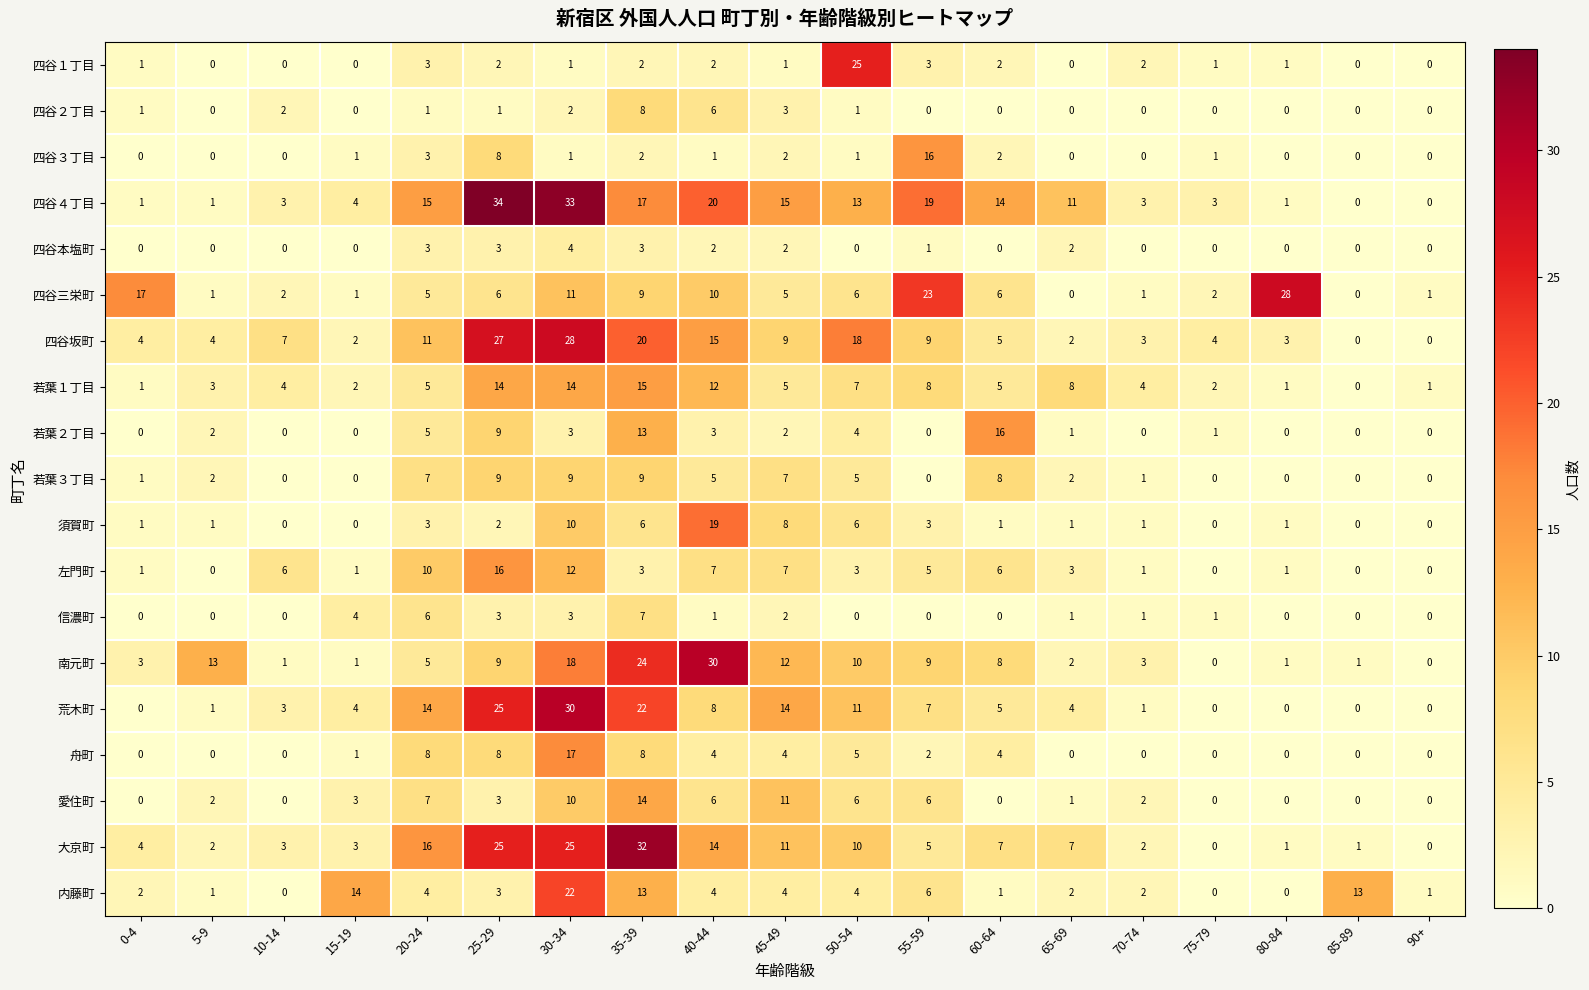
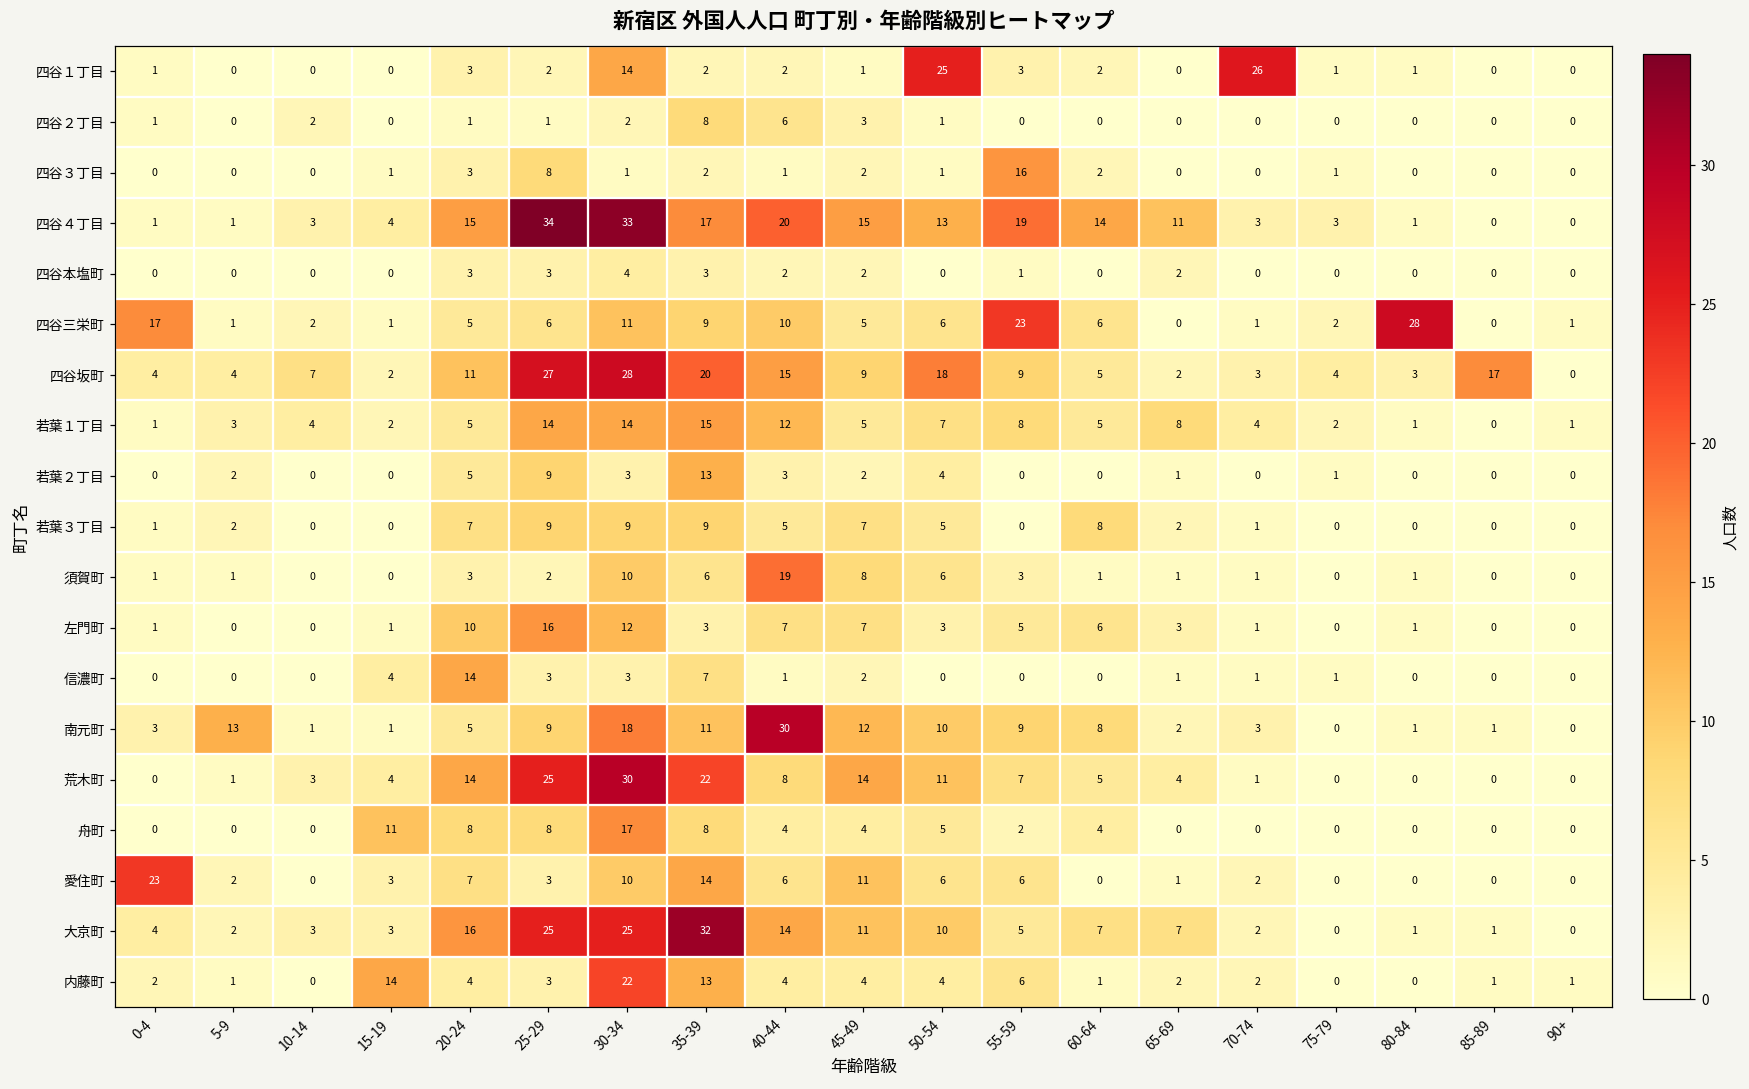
  {
    "四谷１丁目": {
      "0-4": 1,
      "5-9": 0,
      "10-14": 0,
      "15-19": 0,
      "20-24": 3,
      "25-29": 2,
-     "30-34": 1,
+     "30-34": 14,
      "35-39": 2,
      "40-44": 2,
      "45-49": 1,
      "50-54": 25,
      "55-59": 3,
      "60-64": 2,
      "65-69": 0,
-     "70-74": 2,
+     "70-74": 26,
      "75-79": 1,
      "80-84": 1,
      "85-89": 0,
      "90+": 0
    },
    "四谷坂町": {
      "0-4": 4,
      "5-9": 4,
      "10-14": 7,
      "15-19": 2,
      "20-24": 11,
      "25-29": 27,
      "30-34": 28,
      "35-39": 20,
      "40-44": 15,
      "45-49": 9,
      "50-54": 18,
      "55-59": 9,
      "60-64": 5,
      "65-69": 2,
      "70-74": 3,
      "75-79": 4,
      "80-84": 3,
-     "85-89": 0,
+     "85-89": 17,
      "90+": 0
    },
    "若葉２丁目": {
      "0-4": 0,
      "5-9": 2,
      "10-14": 0,
      "15-19": 0,
      "20-24": 5,
      "25-29": 9,
      "30-34": 3,
      "35-39": 13,
      "40-44": 3,
      "45-49": 2,
      "50-54": 4,
      "55-59": 0,
-     "60-64": 16,
+     "60-64": 0,
      "65-69": 1,
      "70-74": 0,
      "75-79": 1,
      "80-84": 0,
      "85-89": 0,
      "90+": 0
    },
    "左門町": {
      "0-4": 1,
      "5-9": 0,
-     "10-14": 6,
+     "10-14": 0,
      "15-19": 1,
      "20-24": 10,
      "25-29": 16,
      "30-34": 12,
      "35-39": 3,
      "40-44": 7,
      "45-49": 7,
      "50-54": 3,
      "55-59": 5,
      "60-64": 6,
      "65-69": 3,
      "70-74": 1,
      "75-79": 0,
      "80-84": 1,
      "85-89": 0,
      "90+": 0
    },
    "信濃町": {
      "0-4": 0,
      "5-9": 0,
      "10-14": 0,
      "15-19": 4,
-     "20-24": 6,
+     "20-24": 14,
      "25-29": 3,
      "30-34": 3,
      "35-39": 7,
      "40-44": 1,
      "45-49": 2,
      "50-54": 0,
      "55-59": 0,
      "60-64": 0,
      "65-69": 1,
      "70-74": 1,
      "75-79": 1,
      "80-84": 0,
      "85-89": 0,
      "90+": 0
    },
    "南元町": {
      "0-4": 3,
      "5-9": 13,
      "10-14": 1,
      "15-19": 1,
      "20-24": 5,
      "25-29": 9,
      "30-34": 18,
-     "35-39": 24,
+     "35-39": 11,
      "40-44": 30,
      "45-49": 12,
      "50-54": 10,
      "55-59": 9,
      "60-64": 8,
      "65-69": 2,
      "70-74": 3,
      "75-79": 0,
      "80-84": 1,
      "85-89": 1,
      "90+": 0
    },
    "舟町": {
      "0-4": 0,
      "5-9": 0,
      "10-14": 0,
-     "15-19": 1,
+     "15-19": 11,
      "20-24": 8,
      "25-29": 8,
      "30-34": 17,
      "35-39": 8,
      "40-44": 4,
      "45-49": 4,
      "50-54": 5,
      "55-59": 2,
      "60-64": 4,
      "65-69": 0,
      "70-74": 0,
      "75-79": 0,
      "80-84": 0,
      "85-89": 0,
      "90+": 0
    },
    "愛住町": {
-     "0-4": 0,
+     "0-4": 23,
      "5-9": 2,
      "10-14": 0,
      "15-19": 3,
      "20-24": 7,
      "25-29": 3,
      "30-34": 10,
      "35-39": 14,
      "40-44": 6,
      "45-49": 11,
      "50-54": 6,
      "55-59": 6,
      "60-64": 0,
      "65-69": 1,
      "70-74": 2,
      "75-79": 0,
      "80-84": 0,
      "85-89": 0,
      "90+": 0
    },
    "内藤町": {
      "0-4": 2,
      "5-9": 1,
      "10-14": 0,
      "15-19": 14,
      "20-24": 4,
      "25-29": 3,
      "30-34": 22,
      "35-39": 13,
      "40-44": 4,
      "45-49": 4,
      "50-54": 4,
      "55-59": 6,
      "60-64": 1,
      "65-69": 2,
      "70-74": 2,
      "75-79": 0,
      "80-84": 0,
-     "85-89": 13,
+     "85-89": 1,
      "90+": 1
    }
  }
